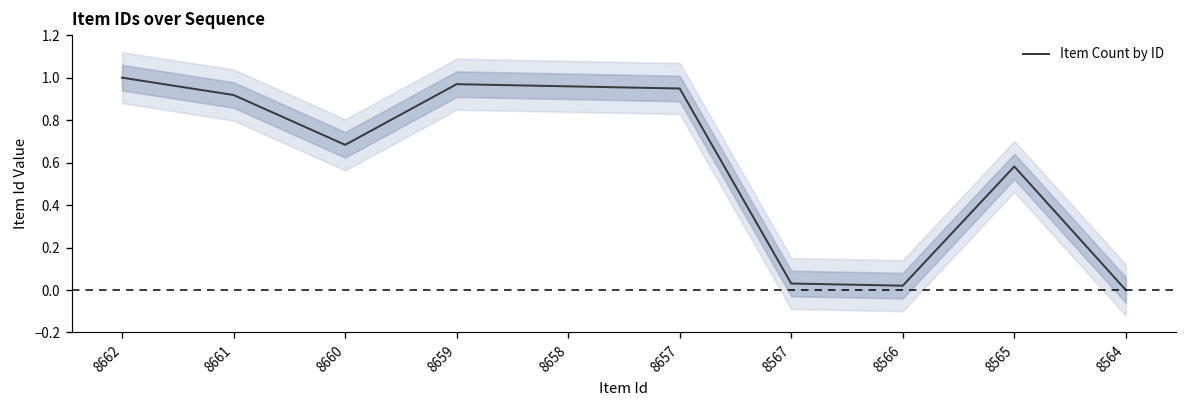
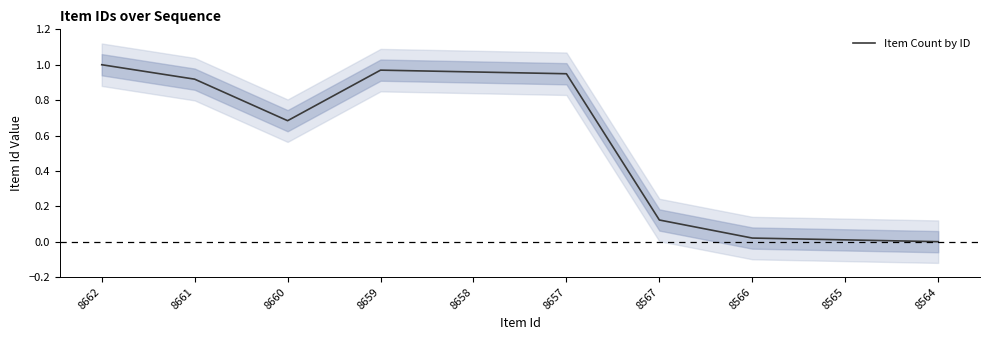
  {
    "Item Count by ID": {
      "8662": 1.00,
      "8661": 0.92,
      "8660": 0.68,
      "8659": 0.97,
      "8658": 0.96,
      "8657": 0.95,
-     "8567": 0.03,
+     "8567": 0.12,
      "8566": 0.02,
-     "8565": 0.58,
+     "8565": 0.01,
      "8564": 0.00
    }
  }
